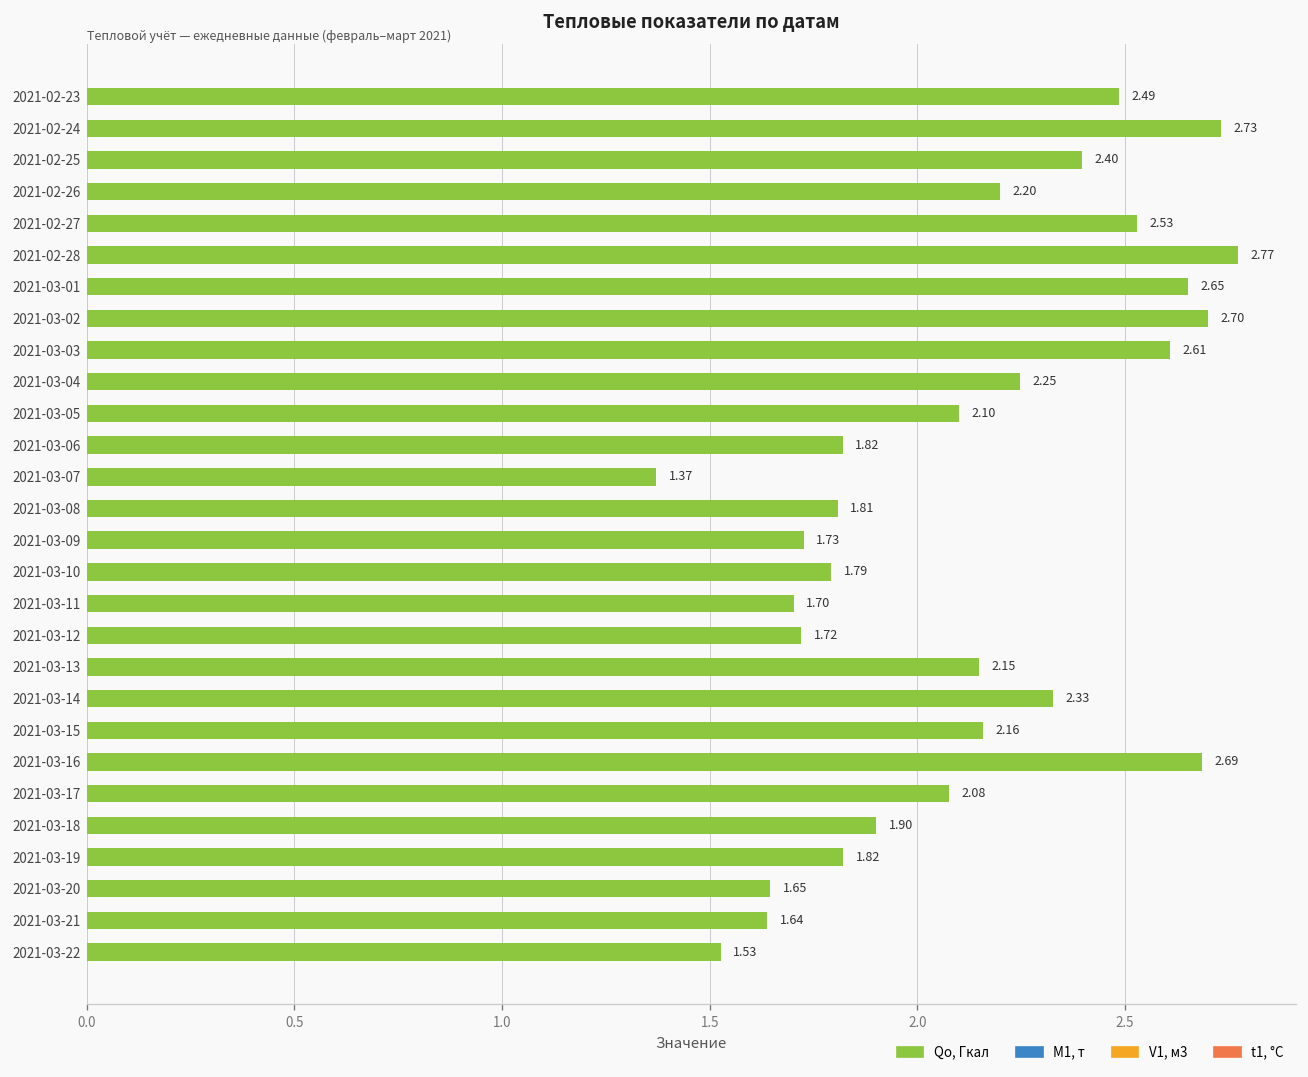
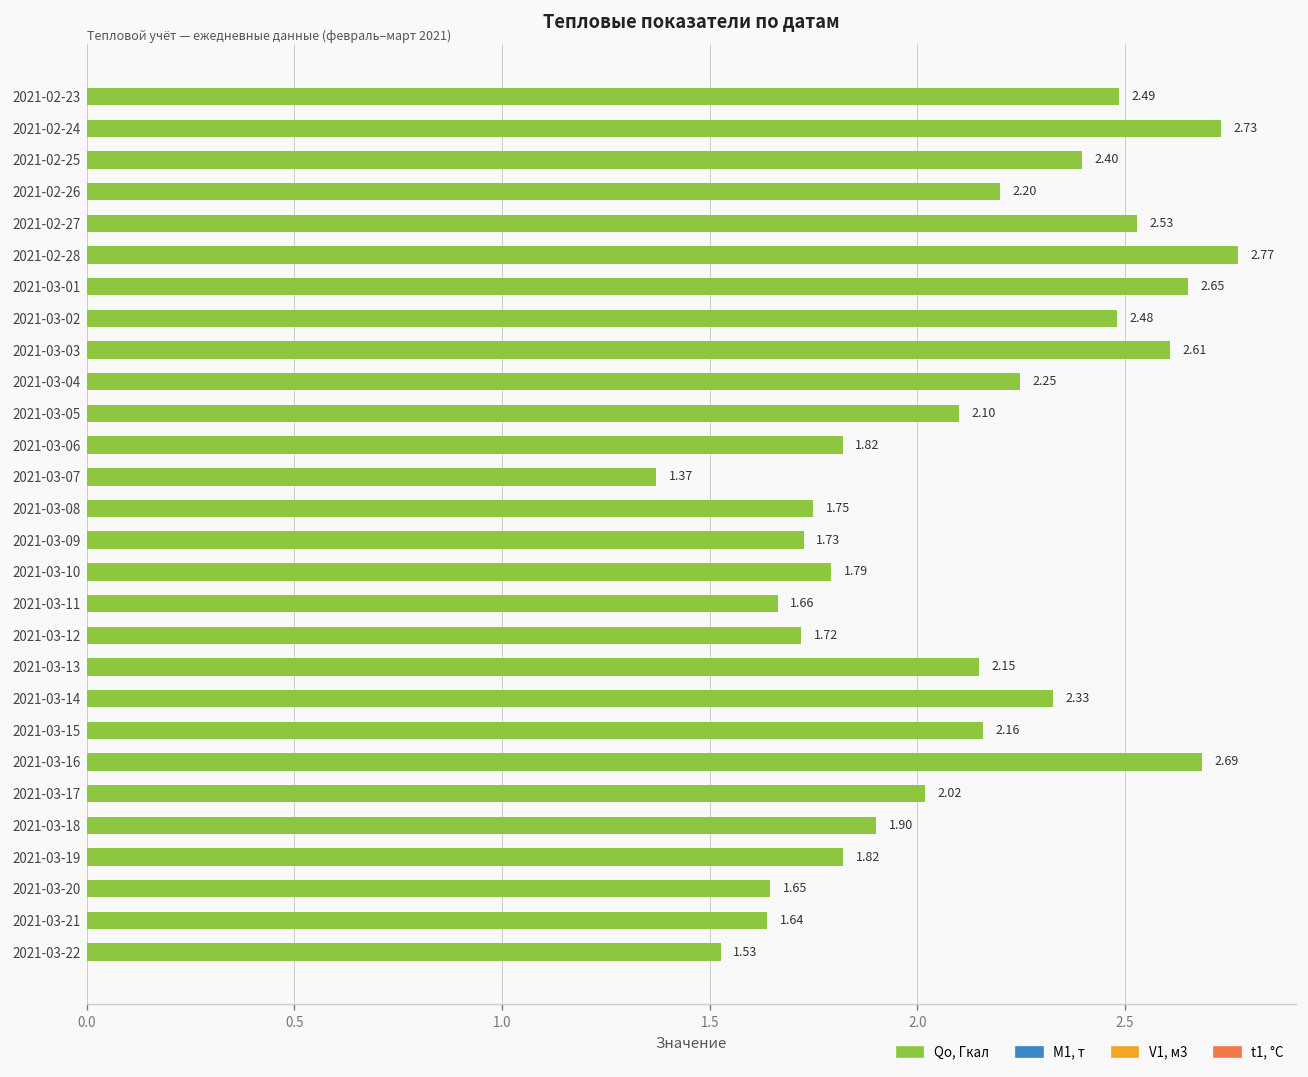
  {
    "2021-02-23": 2.49,
    "2021-02-24": 2.73,
    "2021-02-25": 2.40,
    "2021-02-26": 2.20,
    "2021-02-27": 2.53,
    "2021-02-28": 2.77,
    "2021-03-01": 2.65,
-   "2021-03-02": 2.70,
+   "2021-03-02": 2.48,
    "2021-03-03": 2.61,
    "2021-03-04": 2.25,
    "2021-03-05": 2.10,
    "2021-03-06": 1.82,
    "2021-03-07": 1.37,
-   "2021-03-08": 1.81,
+   "2021-03-08": 1.75,
    "2021-03-09": 1.73,
    "2021-03-10": 1.79,
-   "2021-03-11": 1.70,
+   "2021-03-11": 1.66,
    "2021-03-12": 1.72,
    "2021-03-13": 2.15,
    "2021-03-14": 2.33,
    "2021-03-15": 2.16,
    "2021-03-16": 2.69,
-   "2021-03-17": 2.08,
+   "2021-03-17": 2.02,
    "2021-03-18": 1.90,
    "2021-03-19": 1.82,
    "2021-03-20": 1.65,
    "2021-03-21": 1.64,
    "2021-03-22": 1.53
  }
